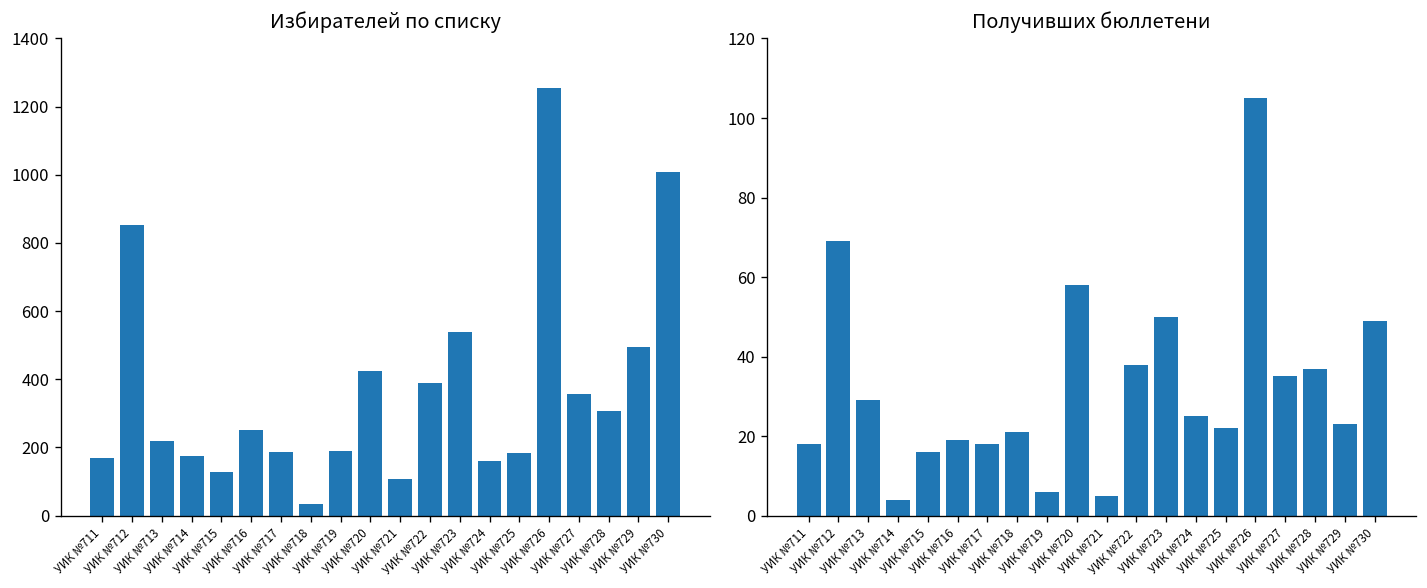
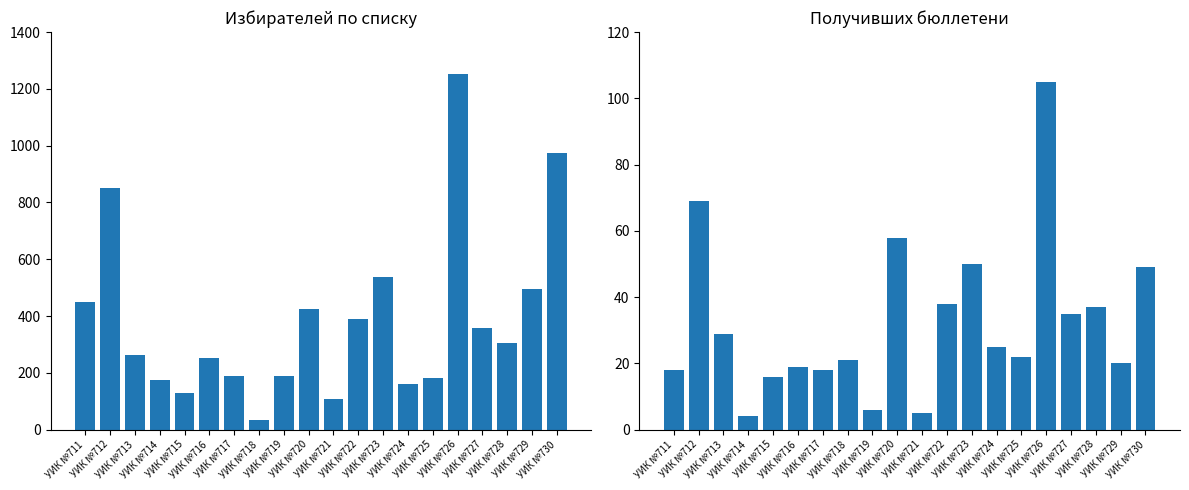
  {
    "Избирателей по списку": {
-     "УИК №711": 170,
+     "УИК №711": 450,
      "УИК №712": 850,
-     "УИК №713": 220,
+     "УИК №713": 260,
      "УИК №714": 180,
      "УИК №715": 130,
      "УИК №716": 250,
      "УИК №717": 190,
      "УИК №718": 40,
      "УИК №719": 190,
      "УИК №720": 420,
      "УИК №721": 110,
      "УИК №722": 390,
      "УИК №723": 540,
      "УИК №724": 160,
      "УИК №725": 180,
      "УИК №726": 1250,
      "УИК №727": 360,
      "УИК №728": 310,
      "УИК №729": 490,
-     "УИК №730": 1010
+     "УИК №730": 980
    },
    "Получивших бюллетени": {
      "УИК №711": 18,
      "УИК №712": 69,
      "УИК №713": 29,
      "УИК №714": 4,
      "УИК №715": 16,
      "УИК №716": 19,
      "УИК №717": 18,
      "УИК №718": 21,
      "УИК №719": 6,
      "УИК №720": 58,
      "УИК №721": 5,
      "УИК №722": 38,
      "УИК №723": 50,
      "УИК №724": 25,
      "УИК №725": 22,
      "УИК №726": 105,
      "УИК №727": 35,
      "УИК №728": 37,
-     "УИК №729": 23,
+     "УИК №729": 20,
      "УИК №730": 49
    }
  }
